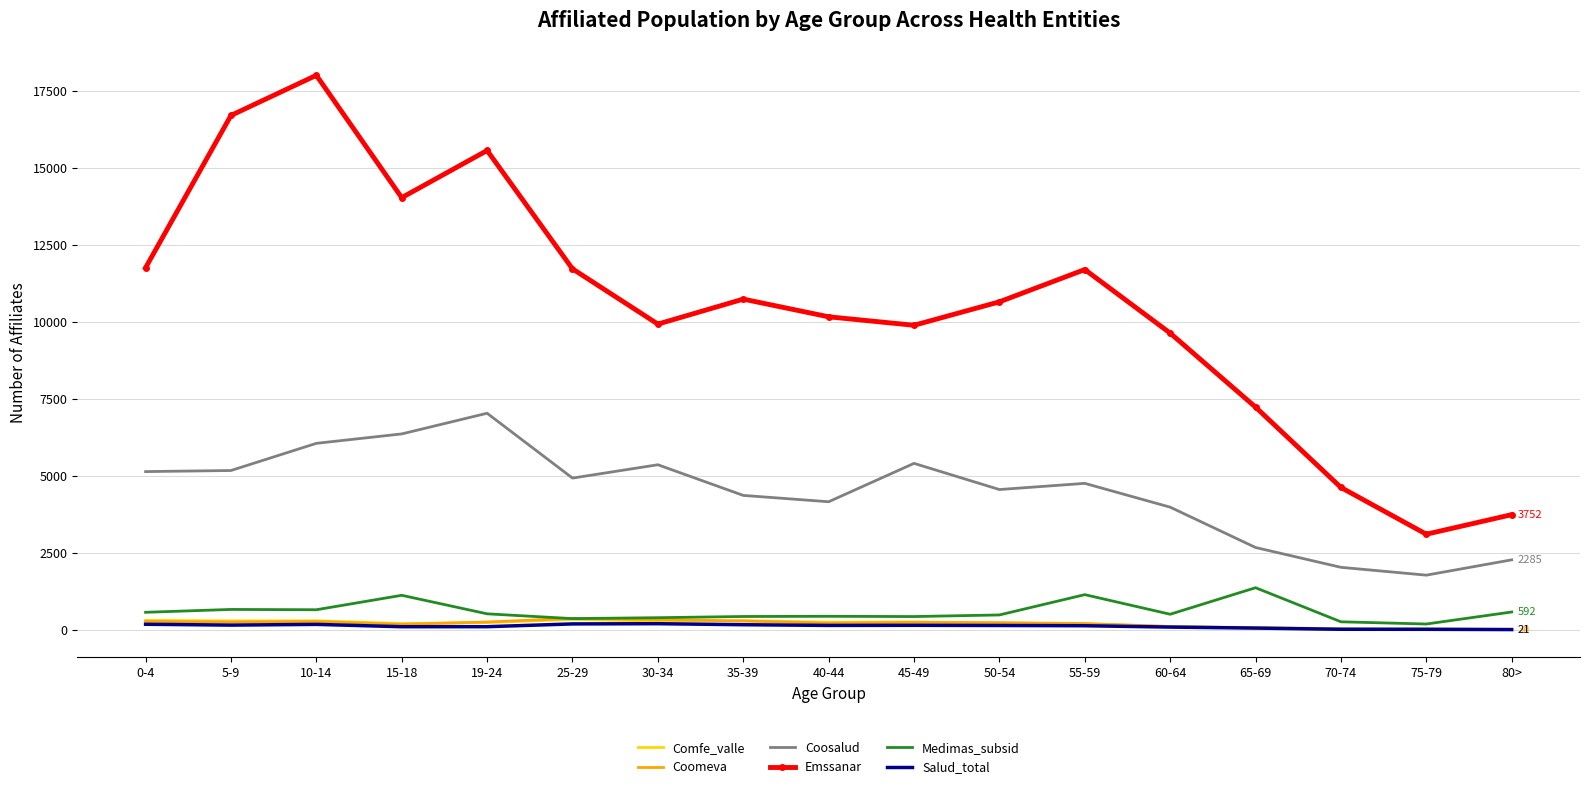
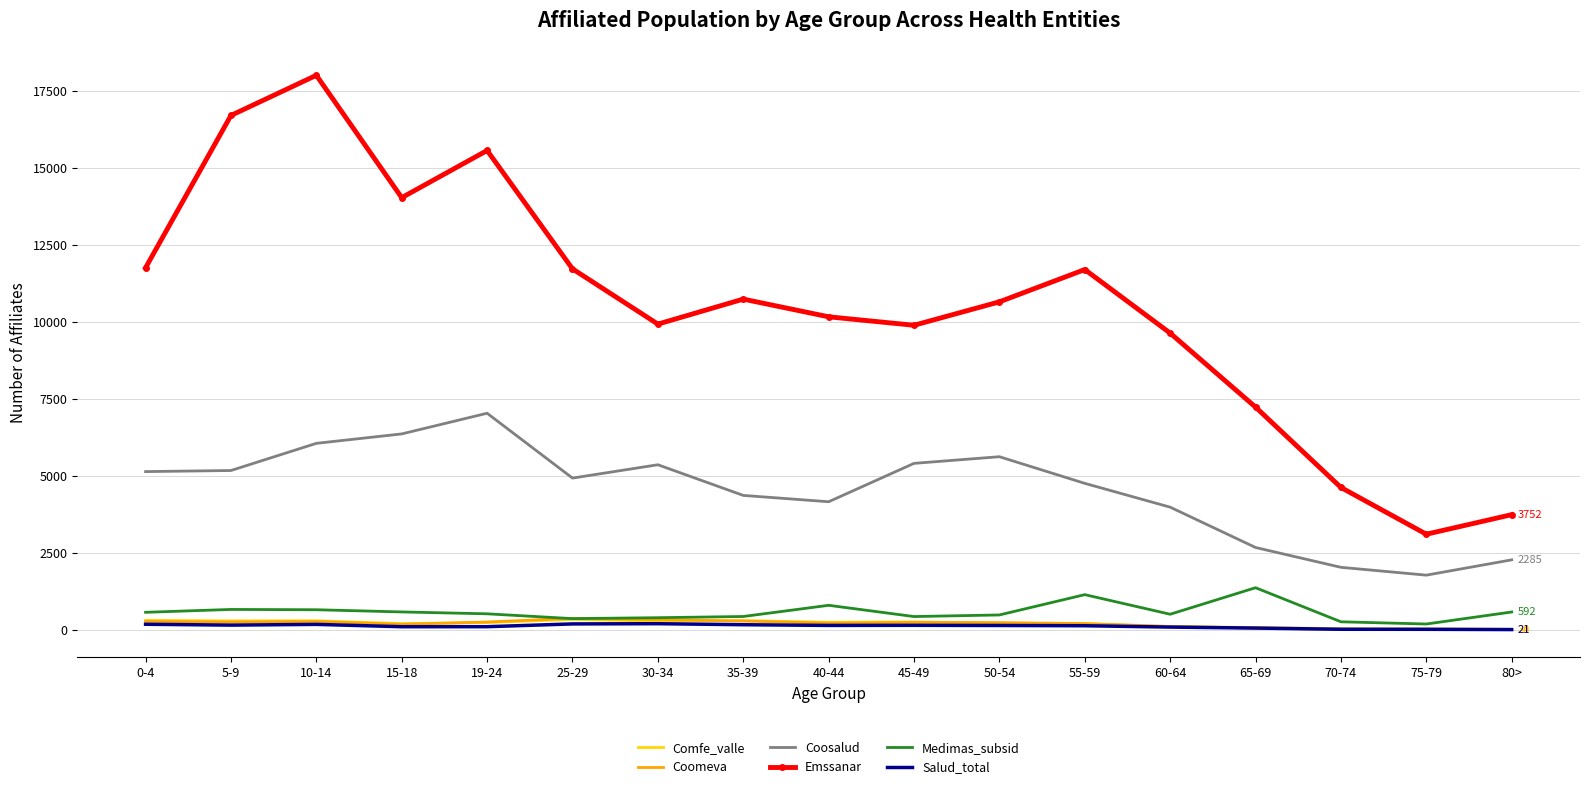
  {
    "Coosalud": {
      "0-4": 5200,
      "5-9": 5200,
      "10-14": 6100,
      "15-18": 6400,
      "19-24": 7000,
      "25-29": 4900,
      "30-34": 5400,
      "35-39": 4400,
      "40-44": 4200,
      "45-49": 5400,
-     "50-54": 4600,
+     "50-54": 5600,
      "55-59": 4800,
      "60-64": 4000,
      "65-69": 2700,
      "70-74": 2000,
      "75-79": 1800
    },
    "Emssanar": {
      "80>": 3752
    },
    "Medimas_subsid": {
      "0-4": 600,
      "5-9": 700,
      "10-14": 700,
-     "15-18": 1100,
+     "15-18": 600,
      "19-24": 500,
      "35-39": 400,
-     "40-44": 500,
+     "40-44": 800,
      "45-49": 400,
      "50-54": 500,
      "55-59": 1200,
      "60-64": 500,
      "65-69": 1400,
      "70-74": 300,
      "75-79": 200
    },
    "Salud_total": {
      "0-4": 200,
      "5-9": 200,
      "10-14": 200,
      "19-24": 100,
      "25-29": 200,
      "35-39": 200,
      "45-49": 200
    }
  }
